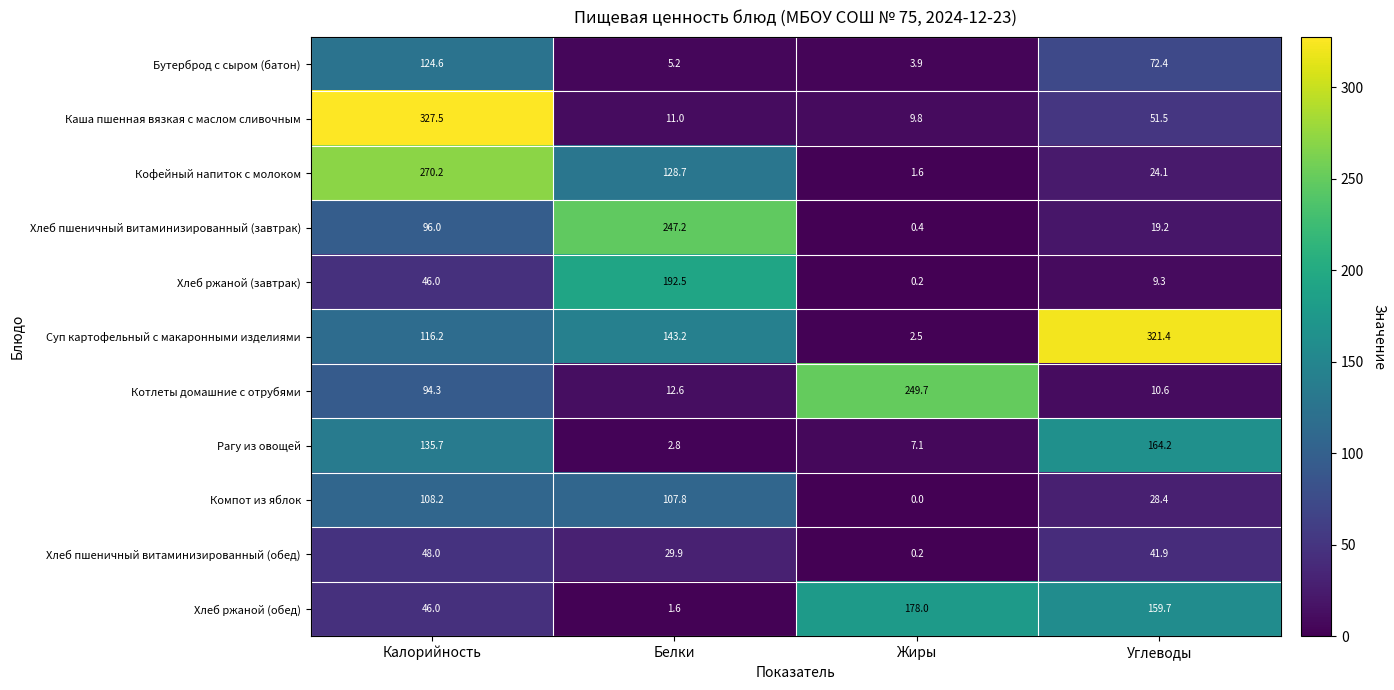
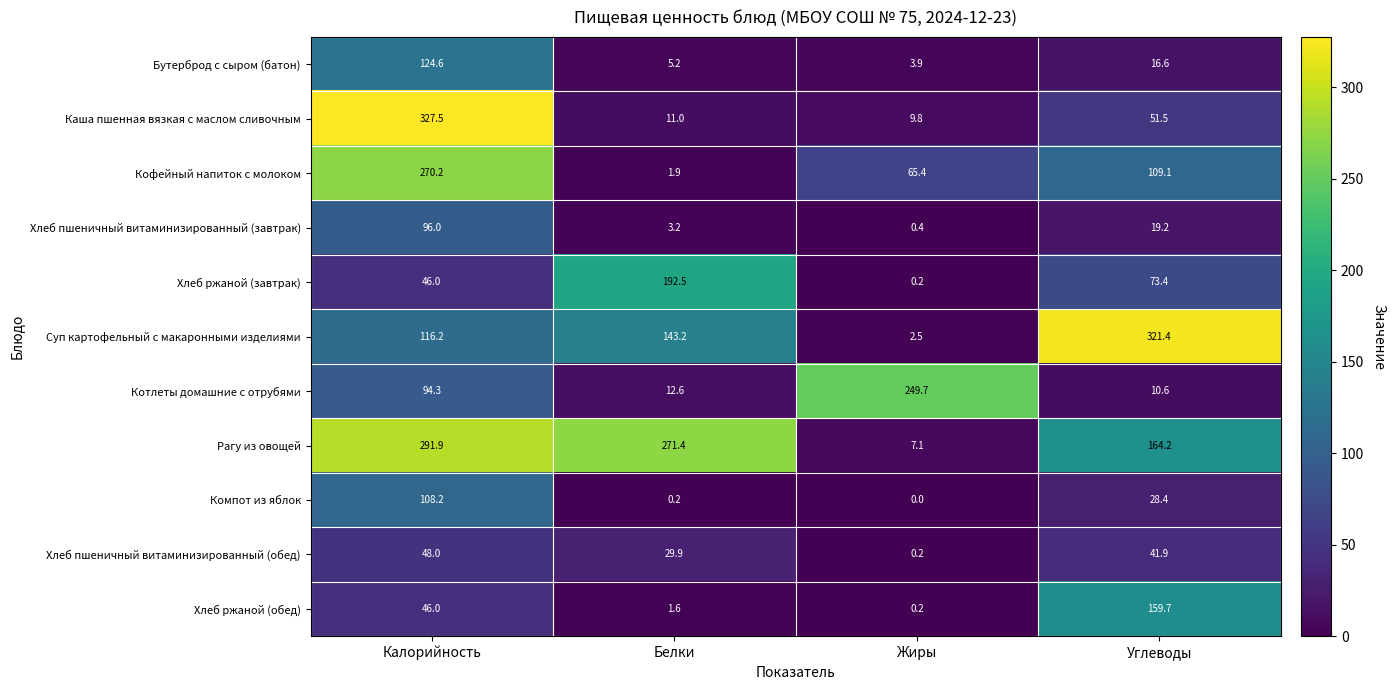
  {
    "Бутерброд с сыром (батон)": {
      "Калорийность": 124.6,
      "Белки": 5.2,
      "Жиры": 3.9,
-     "Углеводы": 72.4
+     "Углеводы": 16.6
    },
    "Каша пшенная вязкая с маслом сливочным": {
      "Калорийность": 327.5,
      "Белки": 11.0,
      "Жиры": 9.8,
      "Углеводы": 51.5
    },
    "Кофейный напиток с молоком": {
      "Калорийность": 270.2,
-     "Белки": 128.7,
-     "Жиры": 1.6,
-     "Углеводы": 24.1
+     "Белки": 1.9,
+     "Жиры": 65.4,
+     "Углеводы": 109.1
    },
    "Хлеб пшеничный витаминизированный (завтрак)": {
      "Калорийность": 96.0,
-     "Белки": 247.2,
+     "Белки": 3.2,
      "Жиры": 0.4,
      "Углеводы": 19.2
    },
    "Хлеб ржаной (завтрак)": {
      "Калорийность": 46.0,
      "Белки": 192.5,
      "Жиры": 0.2,
-     "Углеводы": 9.3
+     "Углеводы": 73.4
    },
    "Суп картофельный с макаронными изделиями": {
      "Калорийность": 116.2,
      "Белки": 143.2,
      "Жиры": 2.5,
      "Углеводы": 321.4
    },
    "Котлеты домашние с отрубями": {
      "Калорийность": 94.3,
      "Белки": 12.6,
      "Жиры": 249.7,
      "Углеводы": 10.6
    },
    "Рагу из овощей": {
-     "Калорийность": 135.7,
-     "Белки": 2.8,
+     "Калорийность": 291.9,
+     "Белки": 271.4,
      "Жиры": 7.1,
      "Углеводы": 164.2
    },
    "Компот из яблок": {
      "Калорийность": 108.2,
-     "Белки": 107.8,
+     "Белки": 0.2,
      "Жиры": 0.0,
      "Углеводы": 28.4
    },
    "Хлеб пшеничный витаминизированный (обед)": {
      "Калорийность": 48.0,
      "Белки": 29.9,
      "Жиры": 0.2,
      "Углеводы": 41.9
    },
    "Хлеб ржаной (обед)": {
      "Калорийность": 46.0,
      "Белки": 1.6,
-     "Жиры": 178.0,
+     "Жиры": 0.2,
      "Углеводы": 159.7
    }
  }
